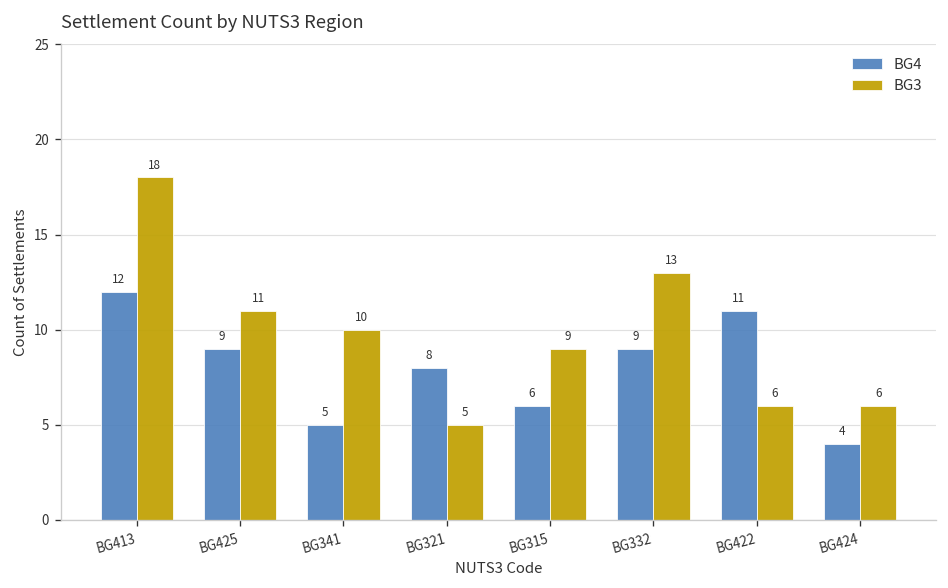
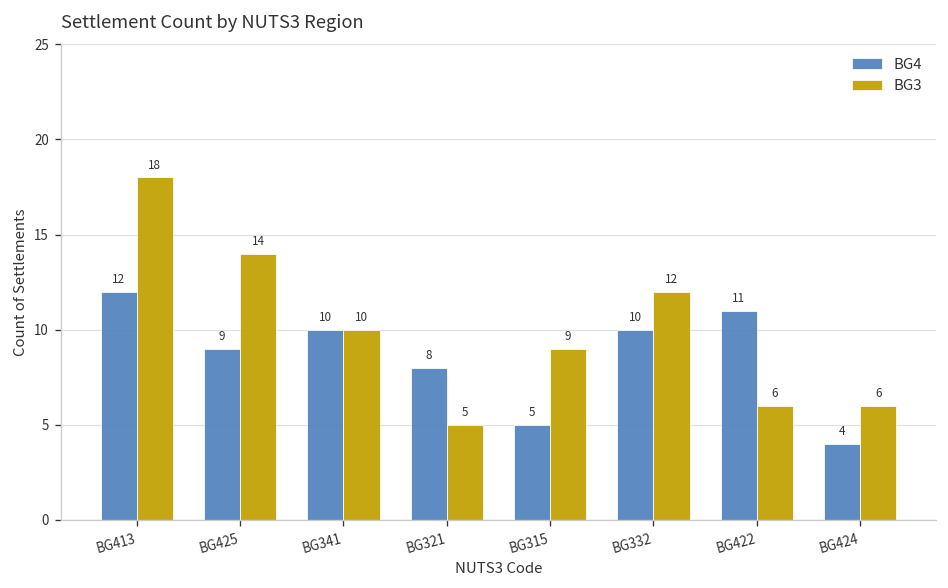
  {
    "BG4": {
      "BG413": 12,
      "BG425": 9,
-     "BG341": 5,
+     "BG341": 10,
      "BG321": 8,
-     "BG315": 6,
-     "BG332": 9,
+     "BG315": 5,
+     "BG332": 10,
      "BG422": 11,
      "BG424": 4
    },
    "BG3": {
      "BG413": 18,
-     "BG425": 11,
+     "BG425": 14,
      "BG341": 10,
      "BG321": 5,
      "BG315": 9,
-     "BG332": 13,
+     "BG332": 12,
      "BG422": 6,
      "BG424": 6
    }
  }
